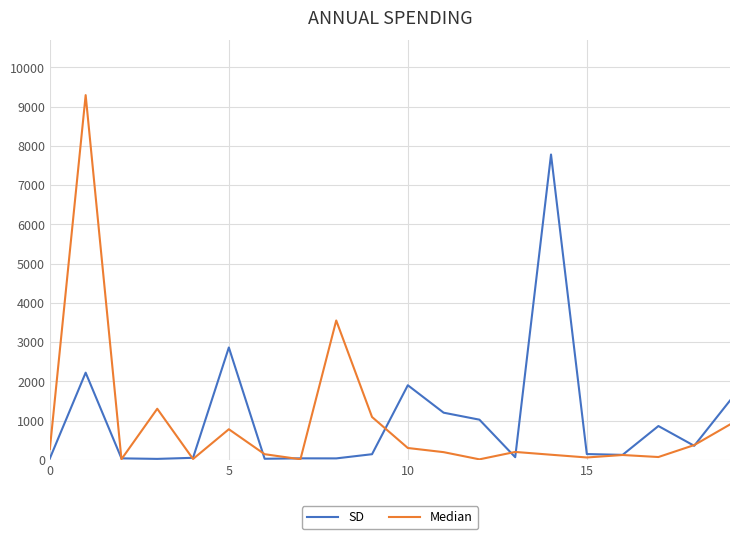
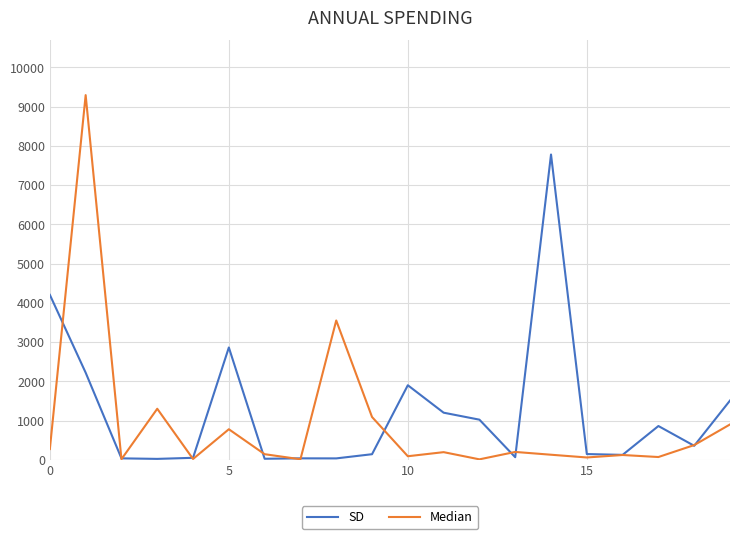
  {
    "SD": {
-     "0": 0,
+     "0": 4200,
      "5": 2900,
      "10": 1900,
      "15": 100
    },
    "Median": {
      "0": 300,
      "5": 800,
-     "10": 300,
+     "10": 100,
      "15": 100
    }
  }
